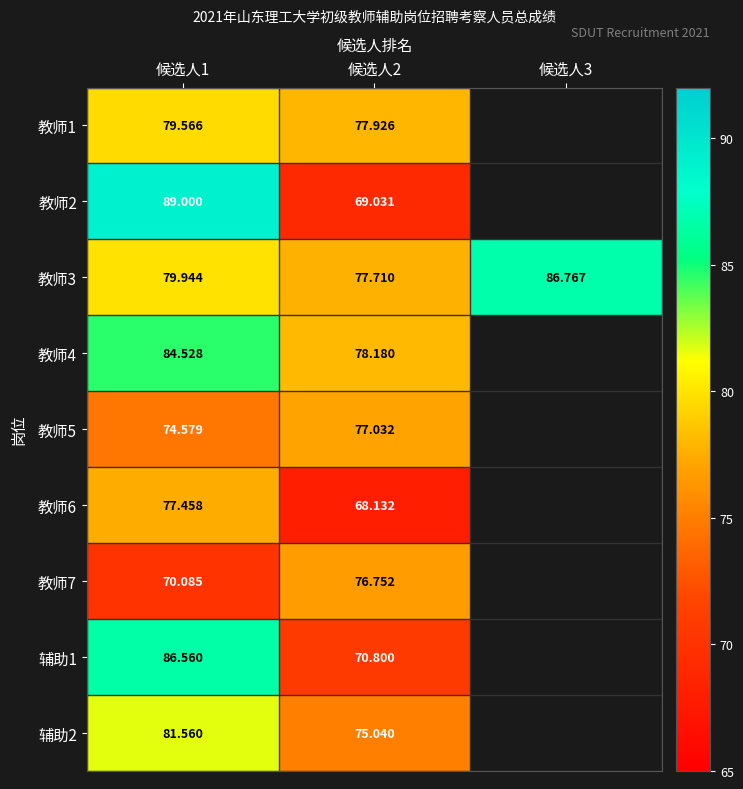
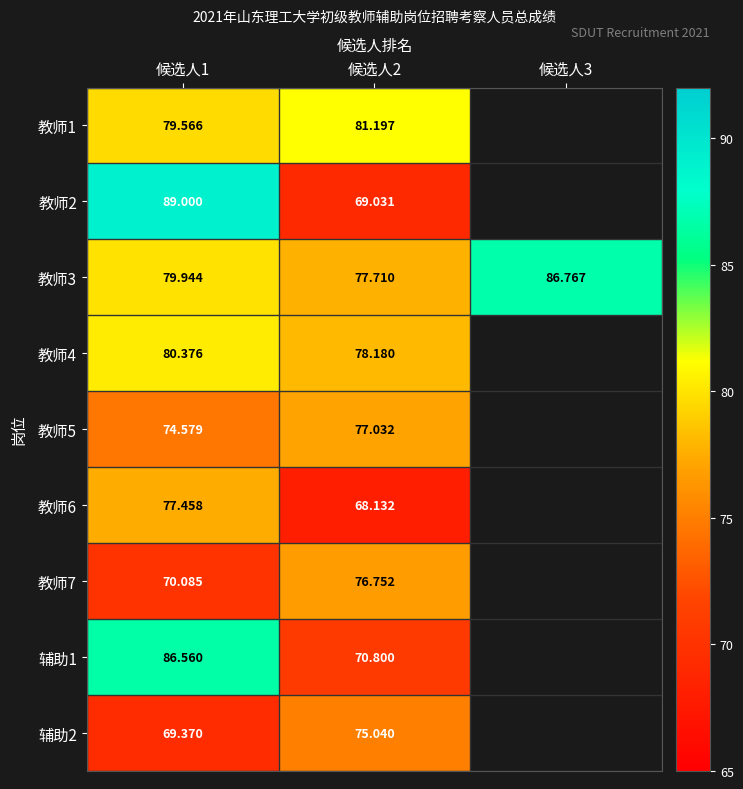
  {
    "教师1": {
      "候选人1": 79.566,
-     "候选人2": 77.926
+     "候选人2": 81.197
    },
    "教师2": {
      "候选人1": 89.000,
      "候选人2": 69.031
    },
    "教师3": {
      "候选人1": 79.944,
      "候选人2": 77.710,
      "候选人3": 86.767
    },
    "教师4": {
-     "候选人1": 84.528,
+     "候选人1": 80.376,
      "候选人2": 78.180
    },
    "教师5": {
      "候选人1": 74.579,
      "候选人2": 77.032
    },
    "教师6": {
      "候选人1": 77.458,
      "候选人2": 68.132
    },
    "教师7": {
      "候选人1": 70.085,
      "候选人2": 76.752
    },
    "辅助1": {
      "候选人1": 86.560,
      "候选人2": 70.800
    },
    "辅助2": {
-     "候选人1": 81.560,
+     "候选人1": 69.370,
      "候选人2": 75.040
    }
  }
